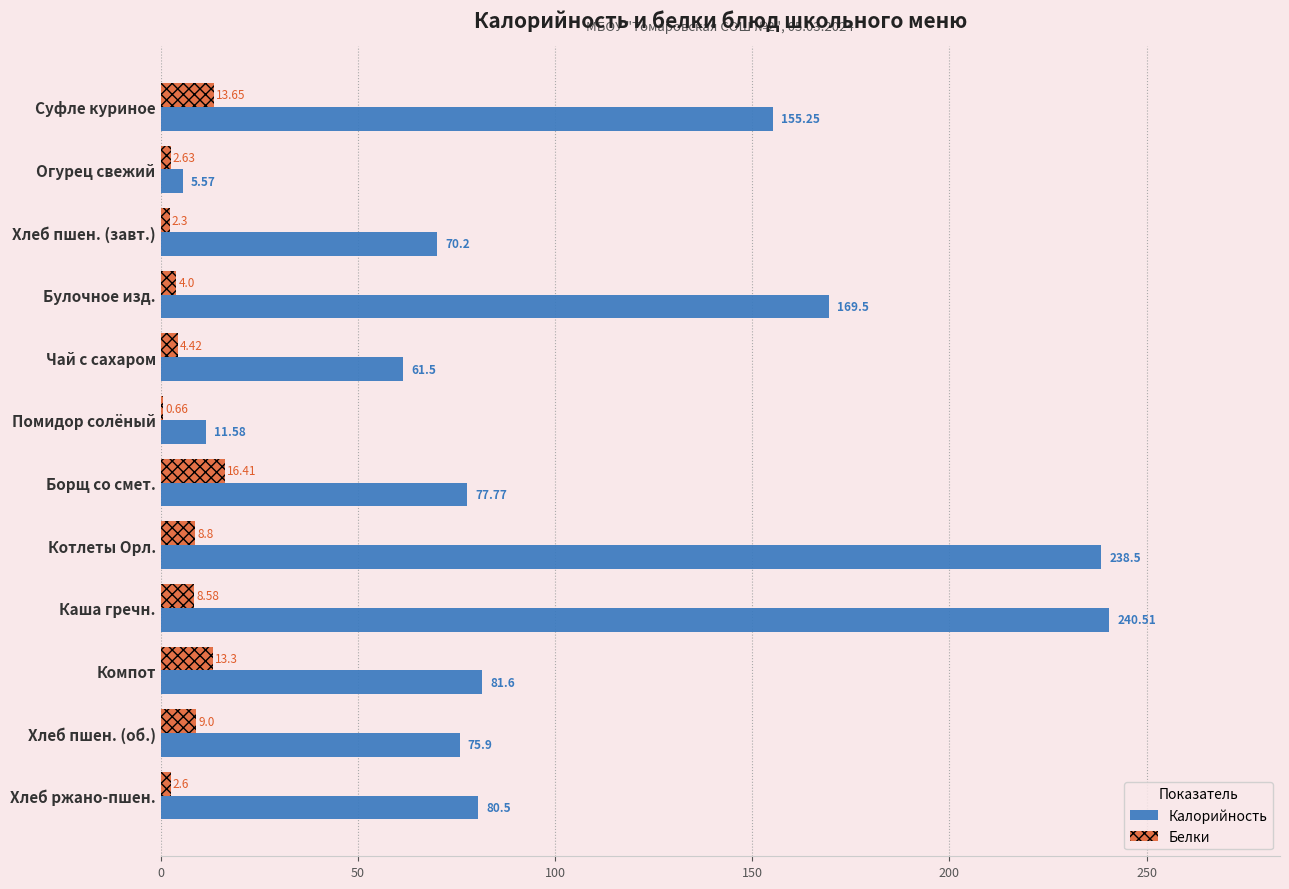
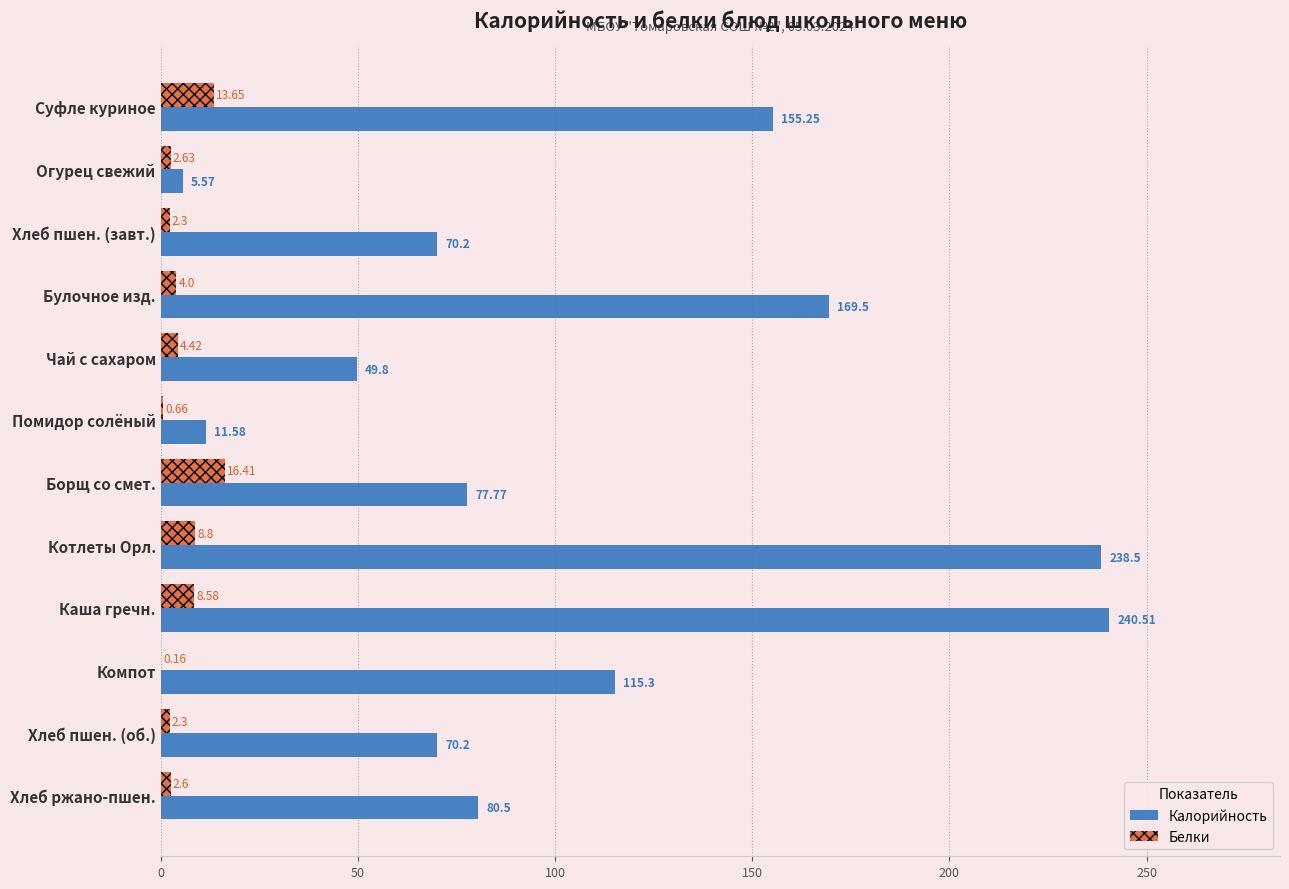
  {
    "Калорийность": {
      "Суфле куриное": 155.25,
      "Огурец свежий": 5.57,
      "Хлеб пшен. (завт.)": 70.2,
      "Булочное изд.": 169.5,
-     "Чай с сахаром": 61.5,
+     "Чай с сахаром": 49.8,
      "Помидор солёный": 11.58,
      "Борщ со смет.": 77.77,
      "Котлеты Орл.": 238.5,
      "Каша гречн.": 240.51,
-     "Компот": 81.6,
-     "Хлеб пшен. (об.)": 75.9,
+     "Компот": 115.3,
+     "Хлеб пшен. (об.)": 70.2,
      "Хлеб ржано-пшен.": 80.5
    },
    "Белки": {
      "Суфле куриное": 13.65,
      "Огурец свежий": 2.63,
      "Хлеб пшен. (завт.)": 2.3,
      "Булочное изд.": 4.0,
      "Чай с сахаром": 4.42,
      "Помидор солёный": 0.66,
      "Борщ со смет.": 16.41,
      "Котлеты Орл.": 8.8,
      "Каша гречн.": 8.58,
-     "Компот": 13.3,
-     "Хлеб пшен. (об.)": 9.0,
+     "Компот": 0.16,
+     "Хлеб пшен. (об.)": 2.3,
      "Хлеб ржано-пшен.": 2.6
    }
  }
